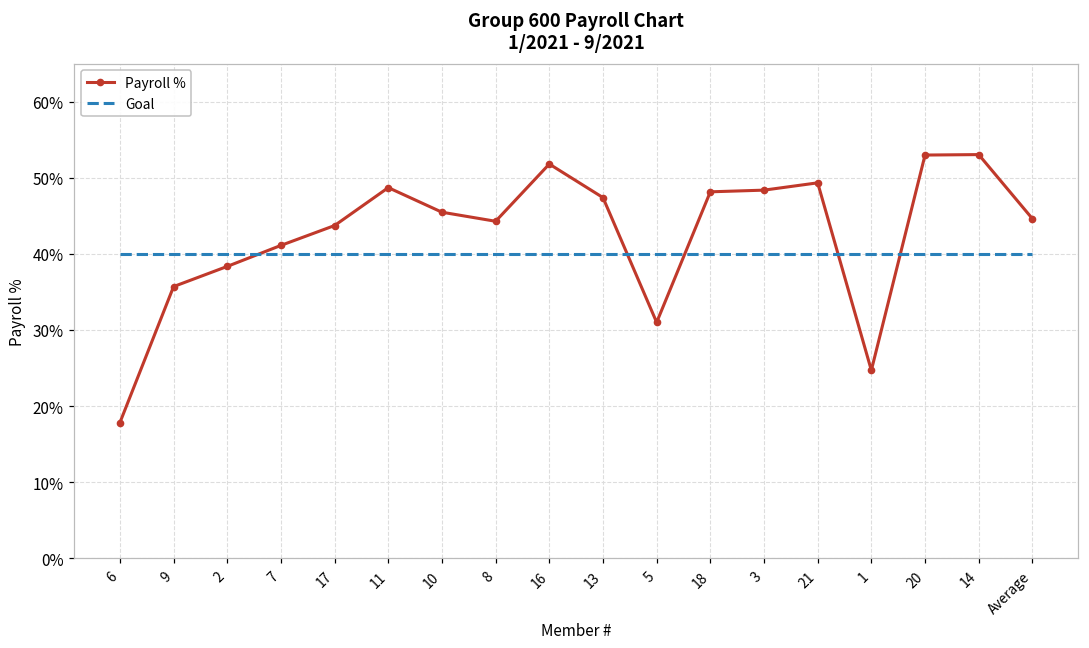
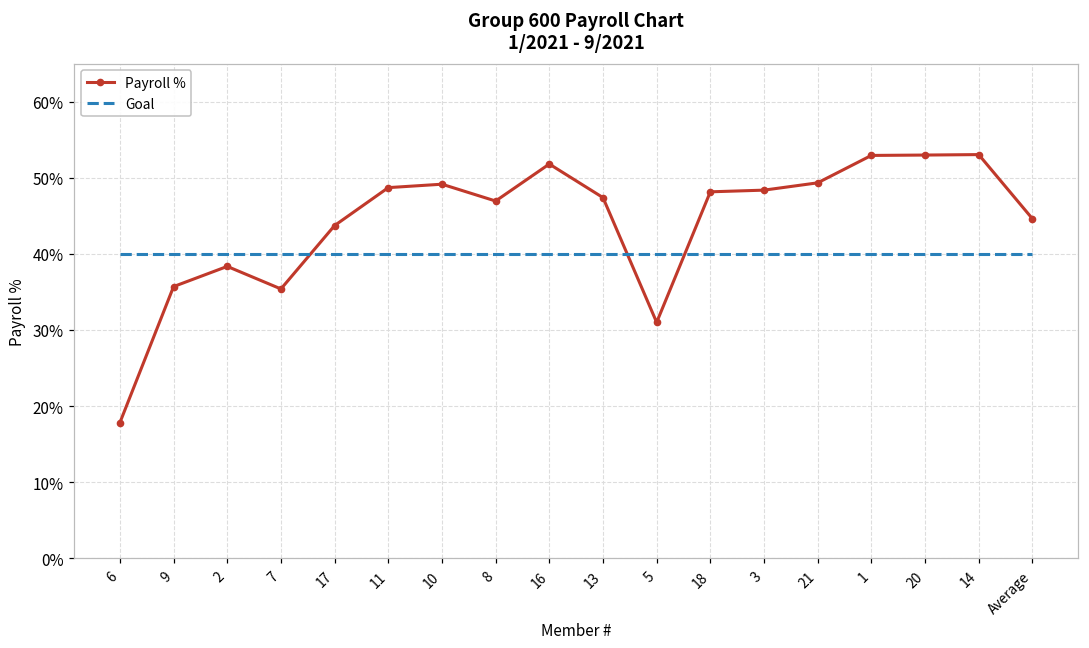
  {
    "Payroll %": {
      "6": "18%",
      "9": "36%",
      "2": "38%",
-     "7": "41%",
+     "7": "35%",
      "17": "44%",
      "11": "49%",
-     "10": "45%",
-     "8": "44%",
+     "10": "49%",
+     "8": "47%",
      "16": "52%",
      "13": "47%",
      "5": "31%",
      "18": "48%",
      "3": "48%",
      "21": "49%",
-     "1": "25%",
+     "1": "53%",
      "20": "53%",
      "14": "53%",
      "Average": "45%"
    },
    "Goal": {
      "6": "40%",
      "9": "40%",
      "2": "40%",
      "7": "40%",
      "17": "40%",
      "11": "40%",
      "10": "40%",
      "8": "40%",
      "16": "40%",
      "13": "40%",
      "5": "40%",
      "18": "40%",
      "3": "40%",
      "21": "40%",
      "1": "40%",
      "20": "40%",
      "14": "40%",
      "Average": "40%"
    }
  }
